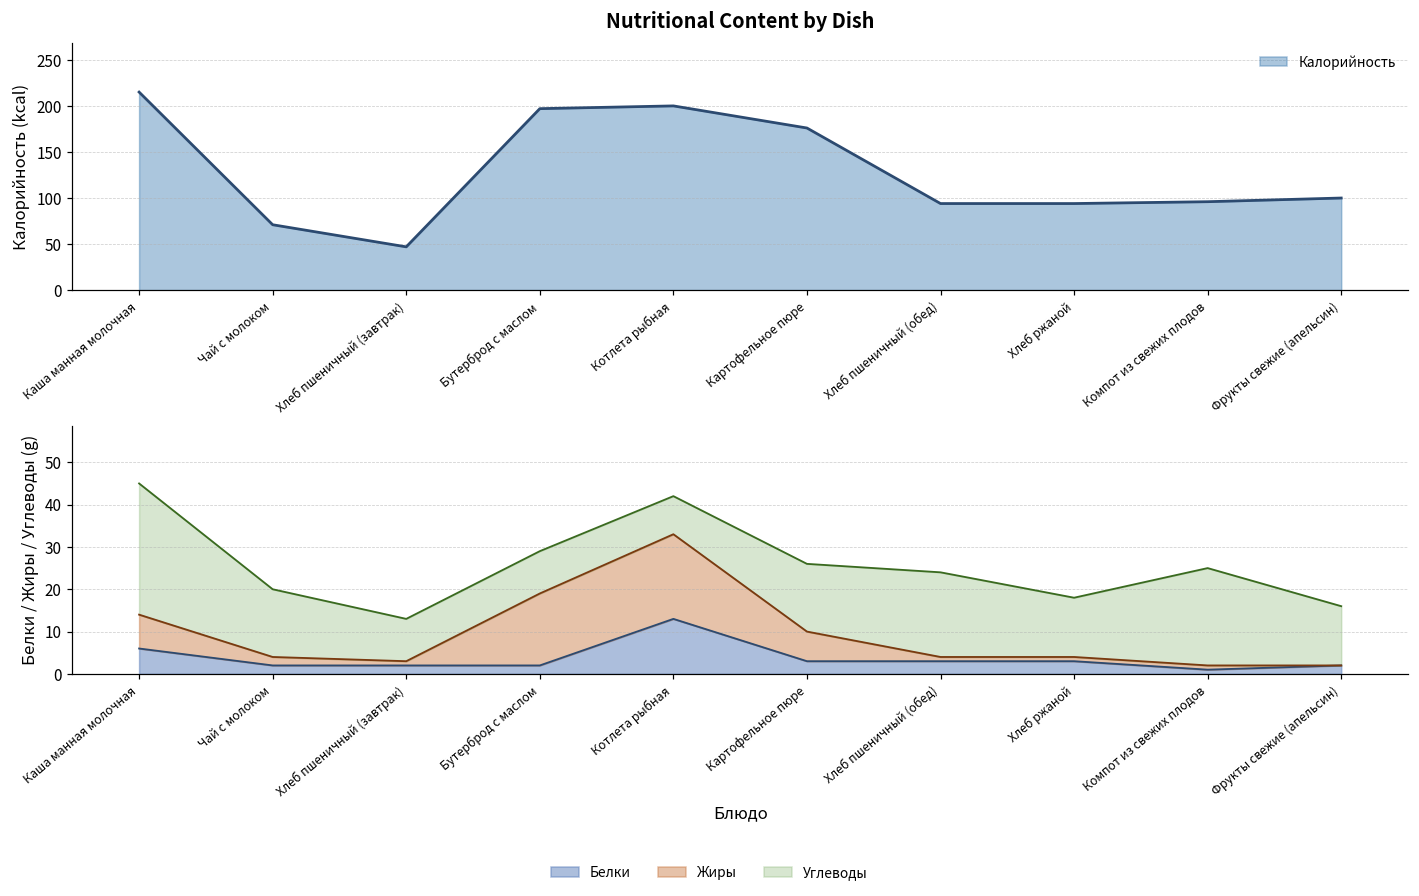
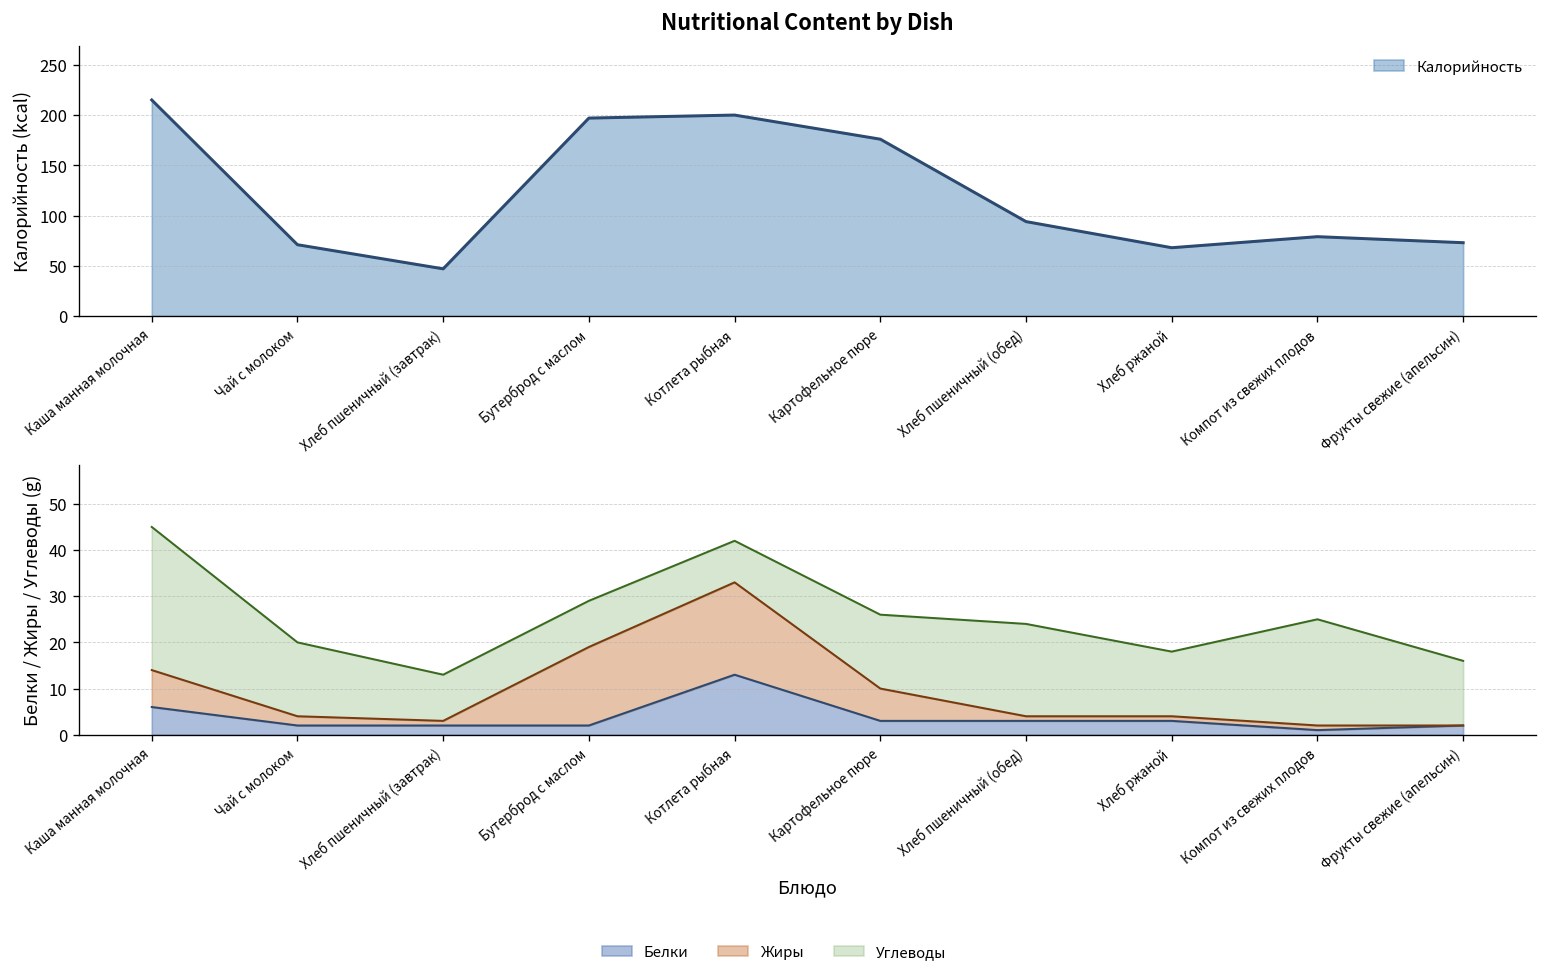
  {
    "Nutritional Content by Dish": {
      "Каша манная молочная": 220,
      "Чай с молоком": 70,
      "Хлеб пшеничный (завтрак)": 50,
      "Бутерброд с маслом": 200,
      "Котлета рыбная": 200,
      "Картофельное пюре": 180,
      "Хлеб пшеничный (обед)": 90,
-     "Хлеб ржаной": 90,
-     "Компот из свежих плодов": 100,
-     "Фрукты свежие (апельсин)": 100
+     "Хлеб ржаной": 70,
+     "Компот из свежих плодов": 80,
+     "Фрукты свежие (апельсин)": 70
    }
  }
